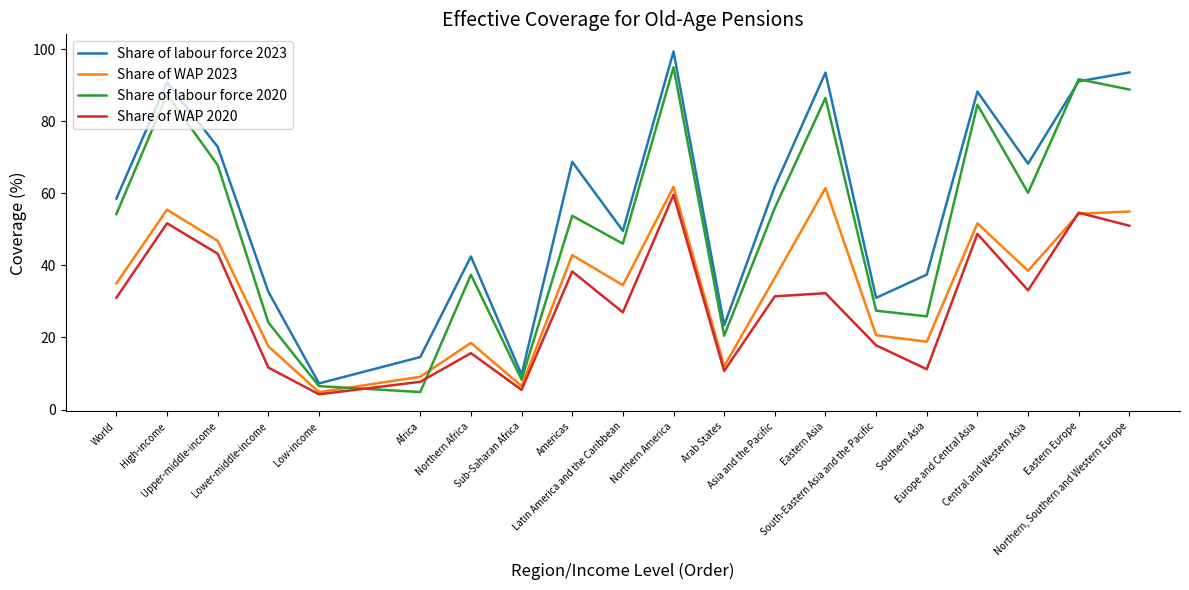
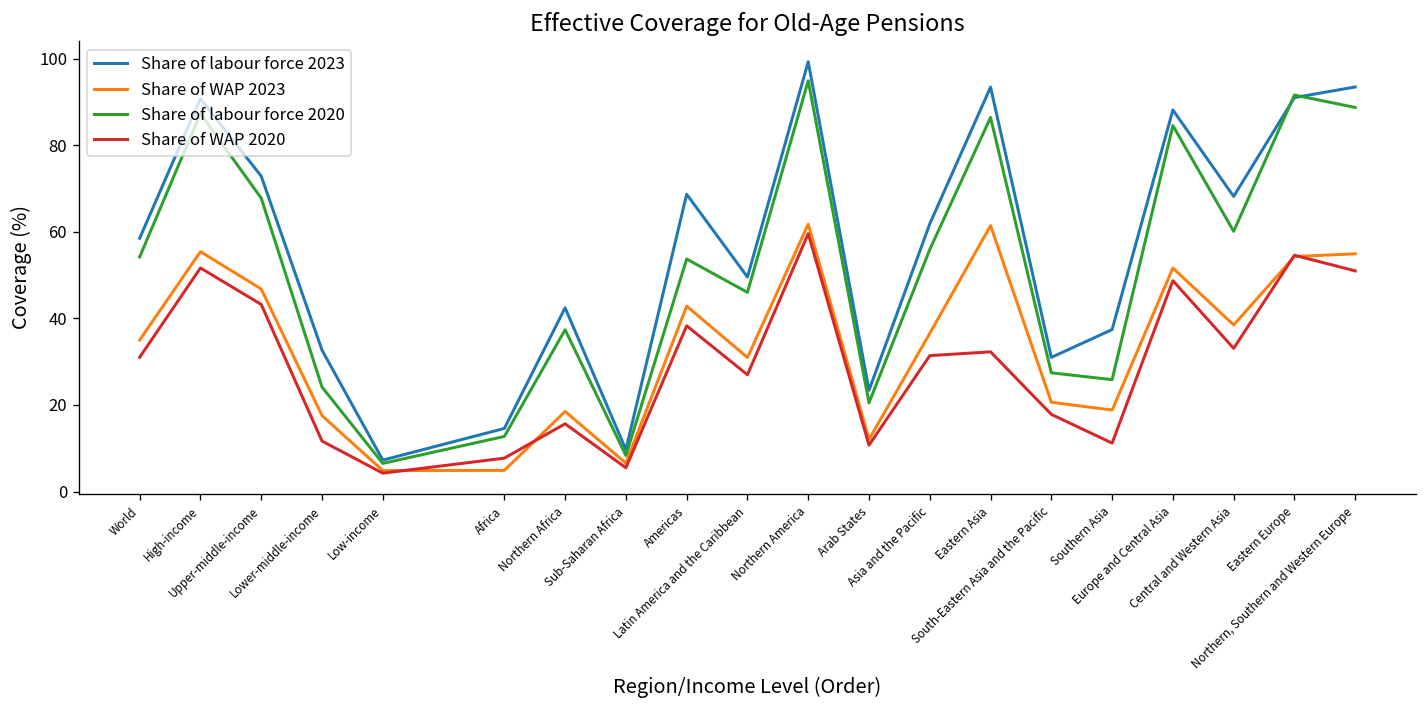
  {
    "Share of labour force 2023": {
      "World": 59,
      "Upper-middle-income": 73,
      "Lower-middle-income": 33,
      "Low-income": 7,
      "Africa": 15,
      "Northern Africa": 42,
      "Sub-Saharan Africa": 10,
      "Americas": 69,
      "Latin America and the Caribbean": 50,
      "Northern America": 99,
      "Arab States": 23,
      "Asia and the Pacific": 62,
      "Eastern Asia": 93,
      "South-Eastern Asia and the Pacific": 31,
      "Southern Asia": 37,
      "Europe and Central Asia": 88,
      "Central and Western Asia": 68,
      "Northern, Southern and Western Europe": 94
    },
    "Share of WAP 2023": {
      "World": 35,
      "High-income": 55,
      "Upper-middle-income": 47,
      "Lower-middle-income": 18,
-     "Africa": 9,
+     "Africa": 5,
      "Northern Africa": 19,
      "Sub-Saharan Africa": 7,
      "Americas": 43,
-     "Latin America and the Caribbean": 34,
+     "Latin America and the Caribbean": 31,
      "Northern America": 62,
      "Arab States": 12,
      "Asia and the Pacific": 37,
      "Eastern Asia": 61,
      "South-Eastern Asia and the Pacific": 21,
      "Southern Asia": 19,
      "Europe and Central Asia": 52,
      "Central and Western Asia": 39,
      "Northern, Southern and Western Europe": 55
    },
    "Share of labour force 2020": {
      "World": 54,
      "Upper-middle-income": 68,
      "Lower-middle-income": 24,
      "Low-income": 7,
-     "Africa": 5,
+     "Africa": 13,
      "Northern Africa": 37,
      "Sub-Saharan Africa": 8,
      "Americas": 54,
      "Latin America and the Caribbean": 46,
      "Northern America": 95,
      "Arab States": 20,
      "Asia and the Pacific": 56,
      "Eastern Asia": 86,
      "South-Eastern Asia and the Pacific": 27,
      "Southern Asia": 26,
      "Europe and Central Asia": 85,
      "Central and Western Asia": 60,
      "Northern, Southern and Western Europe": 89
    },
    "Share of WAP 2020": {
      "World": 31,
      "High-income": 52,
      "Upper-middle-income": 43,
      "Lower-middle-income": 12,
      "Africa": 8,
      "Northern Africa": 16,
      "Sub-Saharan Africa": 5,
      "Americas": 38,
      "Latin America and the Caribbean": 27,
      "Northern America": 60,
      "Arab States": 11,
      "Asia and the Pacific": 31,
      "Eastern Asia": 32,
      "South-Eastern Asia and the Pacific": 18,
      "Southern Asia": 11,
      "Europe and Central Asia": 49,
      "Central and Western Asia": 33,
      "Northern, Southern and Western Europe": 51
    }
  }
